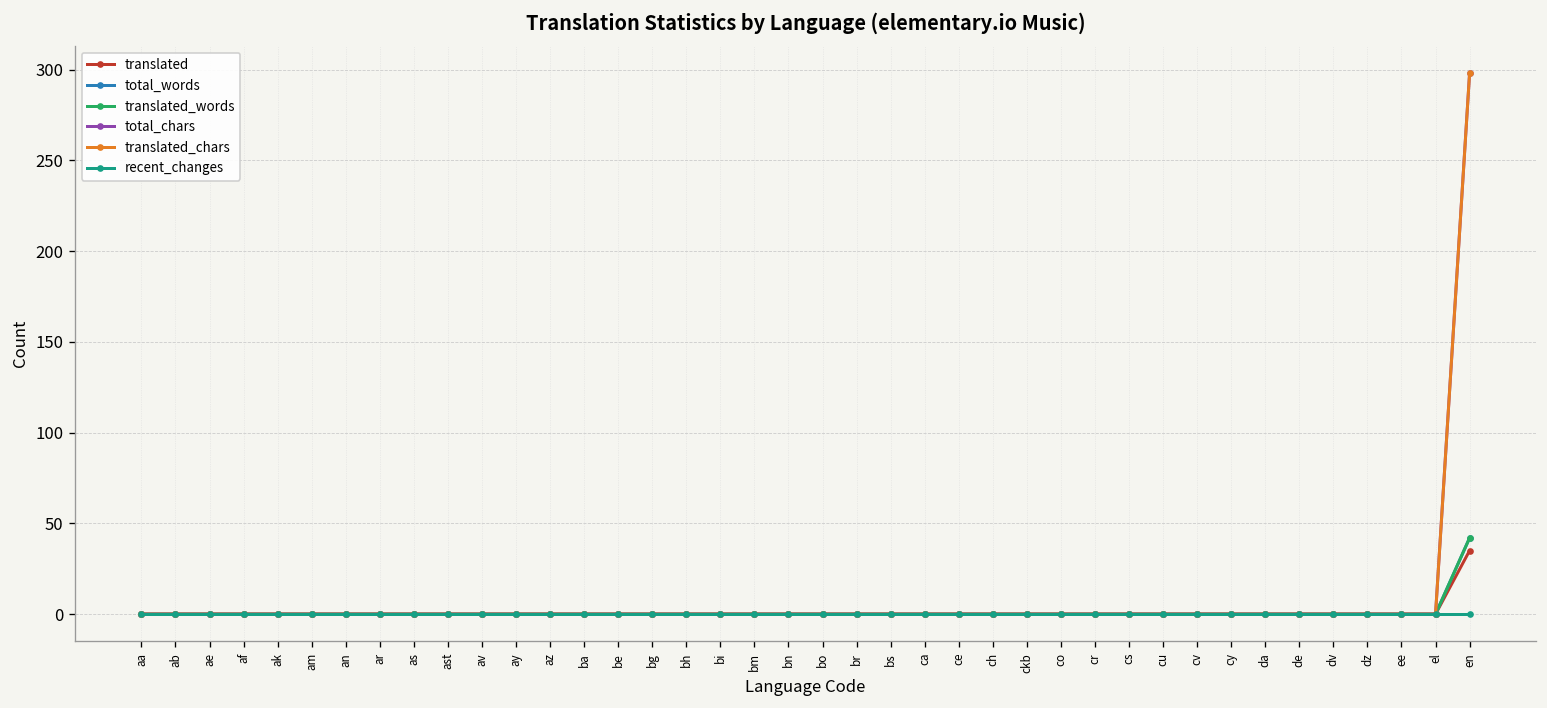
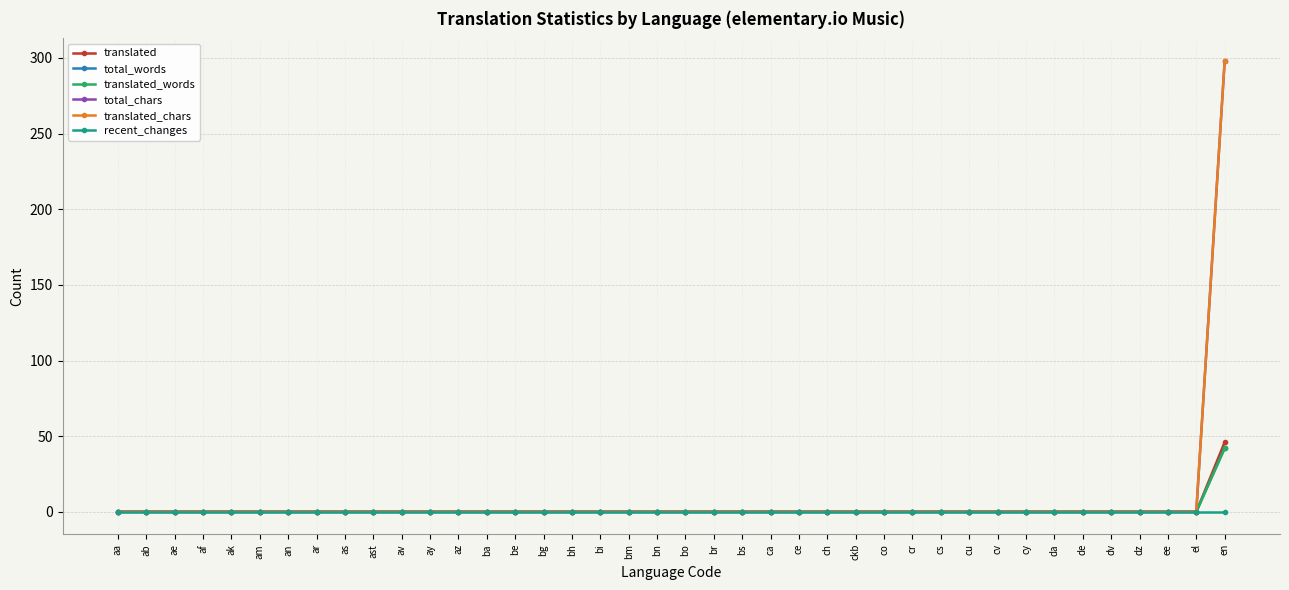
  {
    "translated": {
-     "en": 35
+     "en": 46
    },
    "translated_chars": {
      "en": 298
    }
  }
